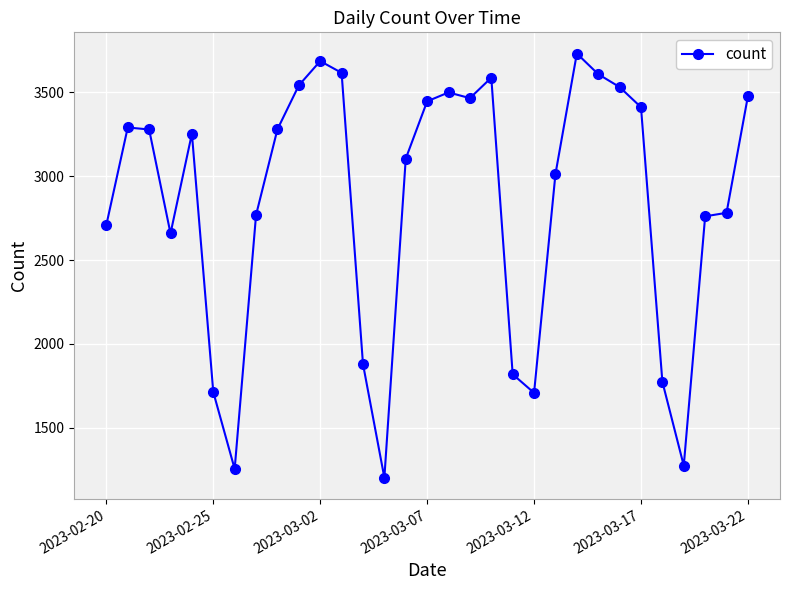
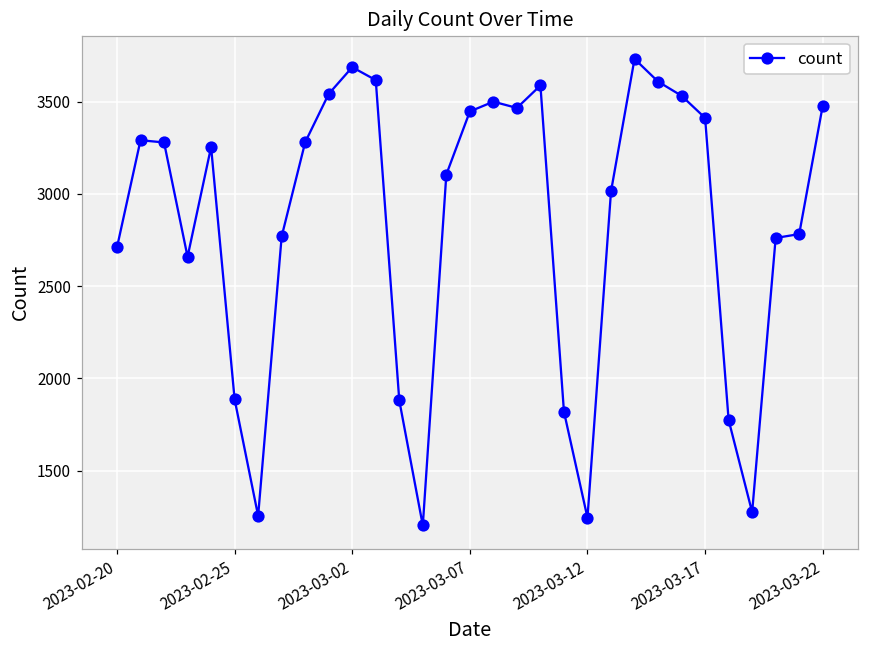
  {
    "2023-02-20": 2710,
-   "2023-02-25": 1710,
+   "2023-02-25": 1890,
    "2023-03-02": 3690,
    "2023-03-07": 3450,
-   "2023-03-12": 1710,
+   "2023-03-12": 1240,
    "2023-03-17": 3410,
    "2023-03-22": 3480
  }
